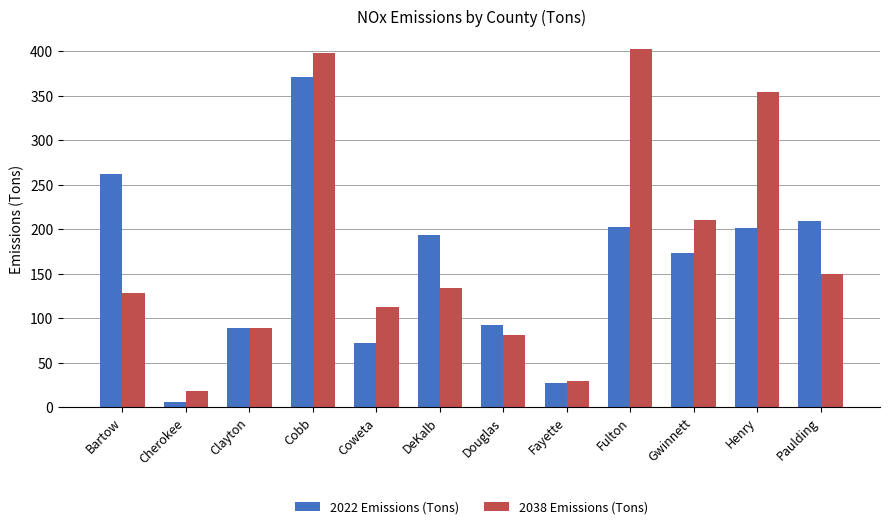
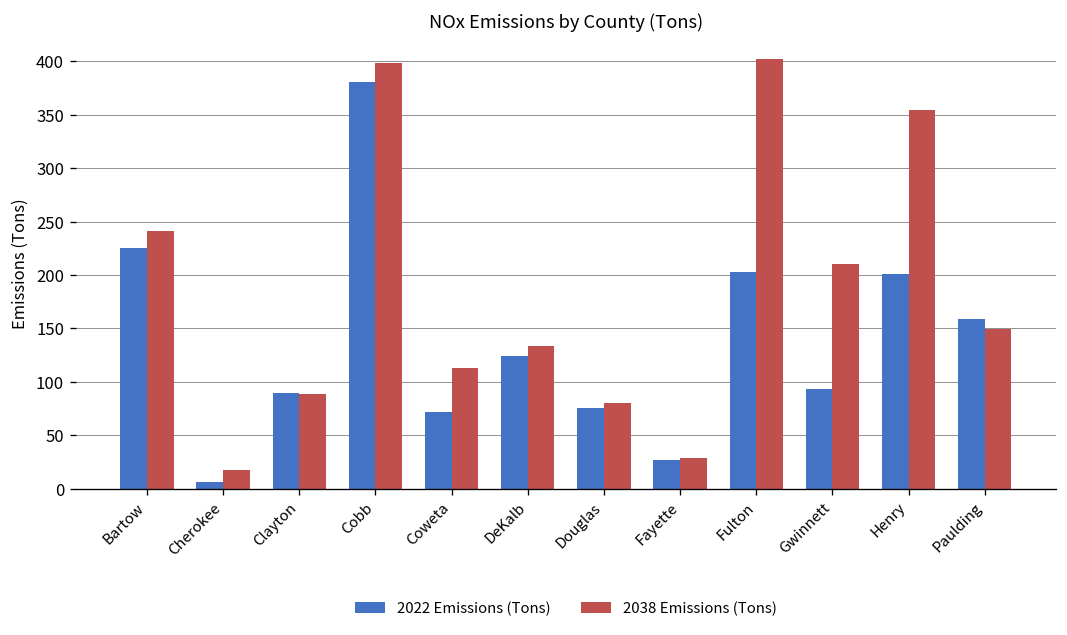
  {
    "2022 Emissions (Tons)": {
-     "Bartow": 260,
+     "Bartow": 220,
      "Cherokee": 10,
      "Clayton": 90,
-     "Cobb": 370,
+     "Cobb": 380,
      "Coweta": 70,
-     "DeKalb": 190,
-     "Douglas": 90,
+     "DeKalb": 120,
+     "Douglas": 80,
      "Fayette": 30,
      "Fulton": 200,
-     "Gwinnett": 170,
+     "Gwinnett": 90,
      "Henry": 200,
-     "Paulding": 210
+     "Paulding": 160
    },
    "2038 Emissions (Tons)": {
-     "Bartow": 130,
+     "Bartow": 240,
      "Cherokee": 20,
      "Clayton": 90,
      "Cobb": 400,
      "Coweta": 110,
      "DeKalb": 130,
      "Douglas": 80,
      "Fayette": 30,
      "Fulton": 400,
      "Gwinnett": 210,
      "Henry": 350,
      "Paulding": 150
    }
  }
